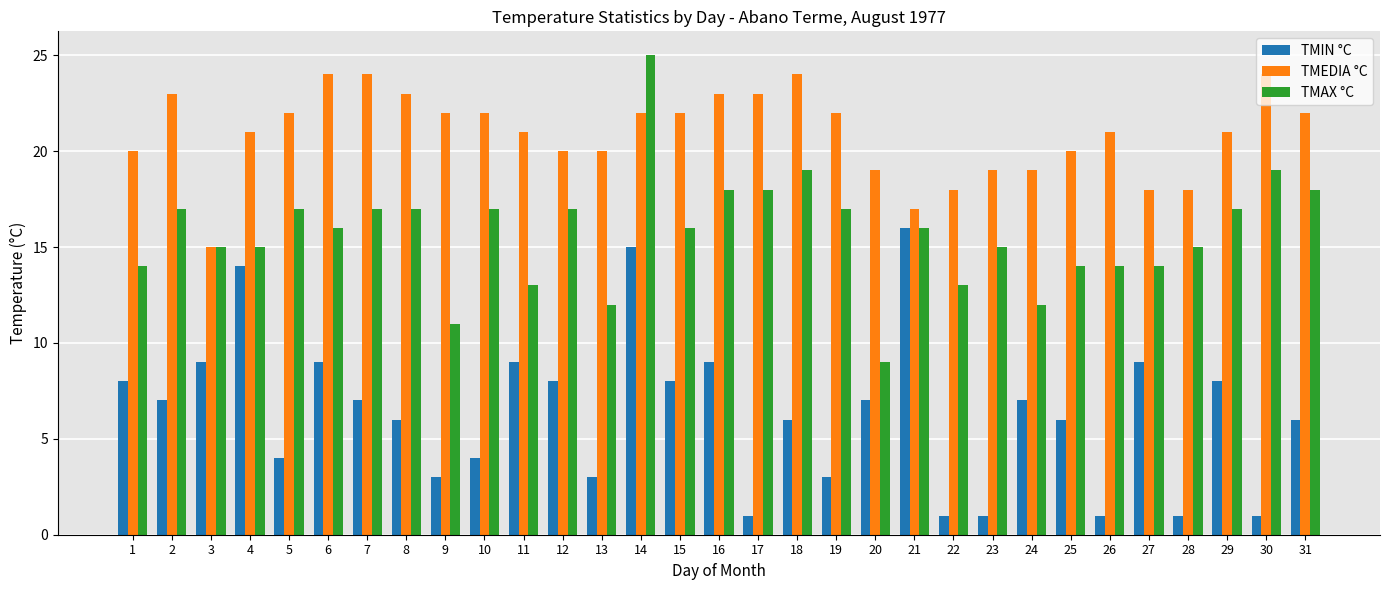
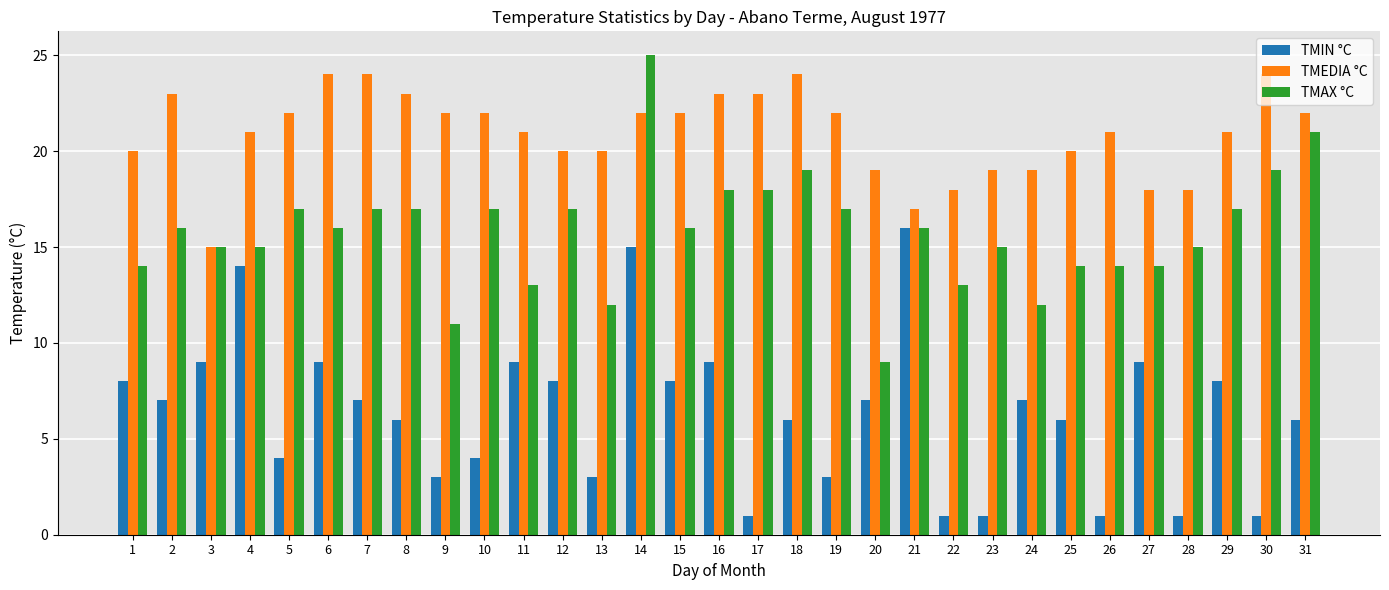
  {
    "TMIN °C": {
      "1": 8,
      "2": 7,
      "3": 9,
      "4": 14,
      "5": 4,
      "6": 9,
      "7": 7,
      "8": 6,
      "9": 3,
      "10": 4,
      "11": 9,
      "12": 8,
      "13": 3,
      "14": 15,
      "15": 8,
      "16": 9,
      "17": 1,
      "18": 6,
      "19": 3,
      "20": 7,
      "21": 16,
      "22": 1,
      "23": 1,
      "24": 7,
      "25": 6,
      "26": 1,
      "27": 9,
      "28": 1,
      "29": 8,
      "30": 1,
      "31": 6
    },
    "TMEDIA °C": {
      "1": 20,
      "2": 23,
      "3": 15,
      "4": 21,
      "5": 22,
      "6": 24,
      "7": 24,
      "8": 23,
      "9": 22,
      "10": 22,
      "11": 21,
      "12": 20,
      "13": 20,
      "14": 22,
      "15": 22,
      "16": 23,
      "17": 23,
      "18": 24,
      "19": 22,
      "20": 19,
      "21": 17,
      "22": 18,
      "23": 19,
      "24": 19,
      "25": 20,
      "26": 21,
      "27": 18,
      "28": 18,
      "29": 21,
      "31": 22
    },
    "TMAX °C": {
      "1": 14,
-     "2": 17,
+     "2": 16,
      "3": 15,
      "4": 15,
      "5": 17,
      "6": 16,
      "7": 17,
      "8": 17,
      "9": 11,
      "10": 17,
      "11": 13,
      "12": 17,
      "13": 12,
      "14": 25,
      "15": 16,
      "16": 18,
      "17": 18,
      "18": 19,
      "19": 17,
      "20": 9,
      "21": 16,
      "22": 13,
      "23": 15,
      "24": 12,
      "25": 14,
      "26": 14,
      "27": 14,
      "28": 15,
      "29": 17,
      "30": 19,
-     "31": 18
+     "31": 21
    }
  }
